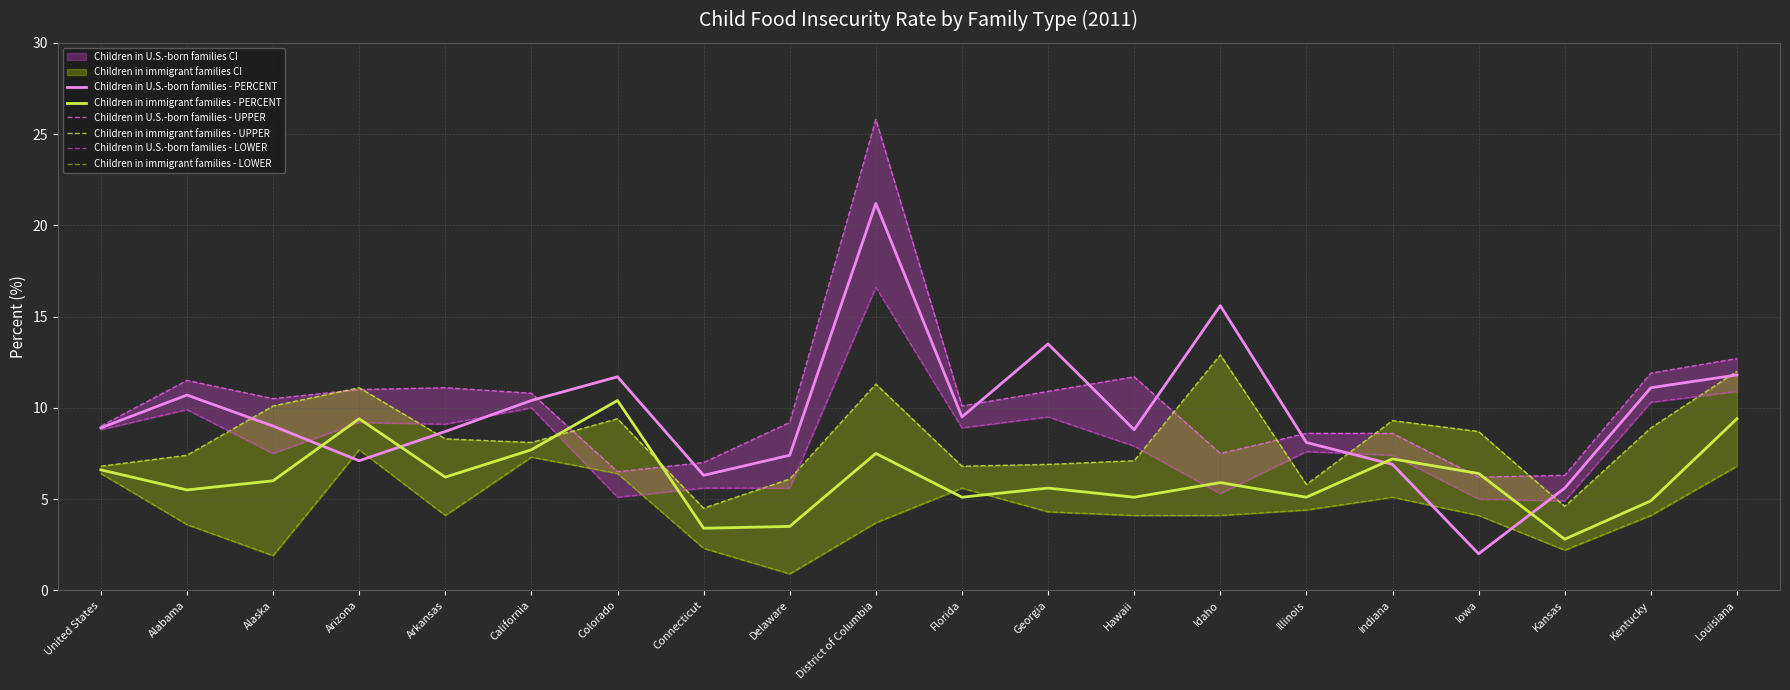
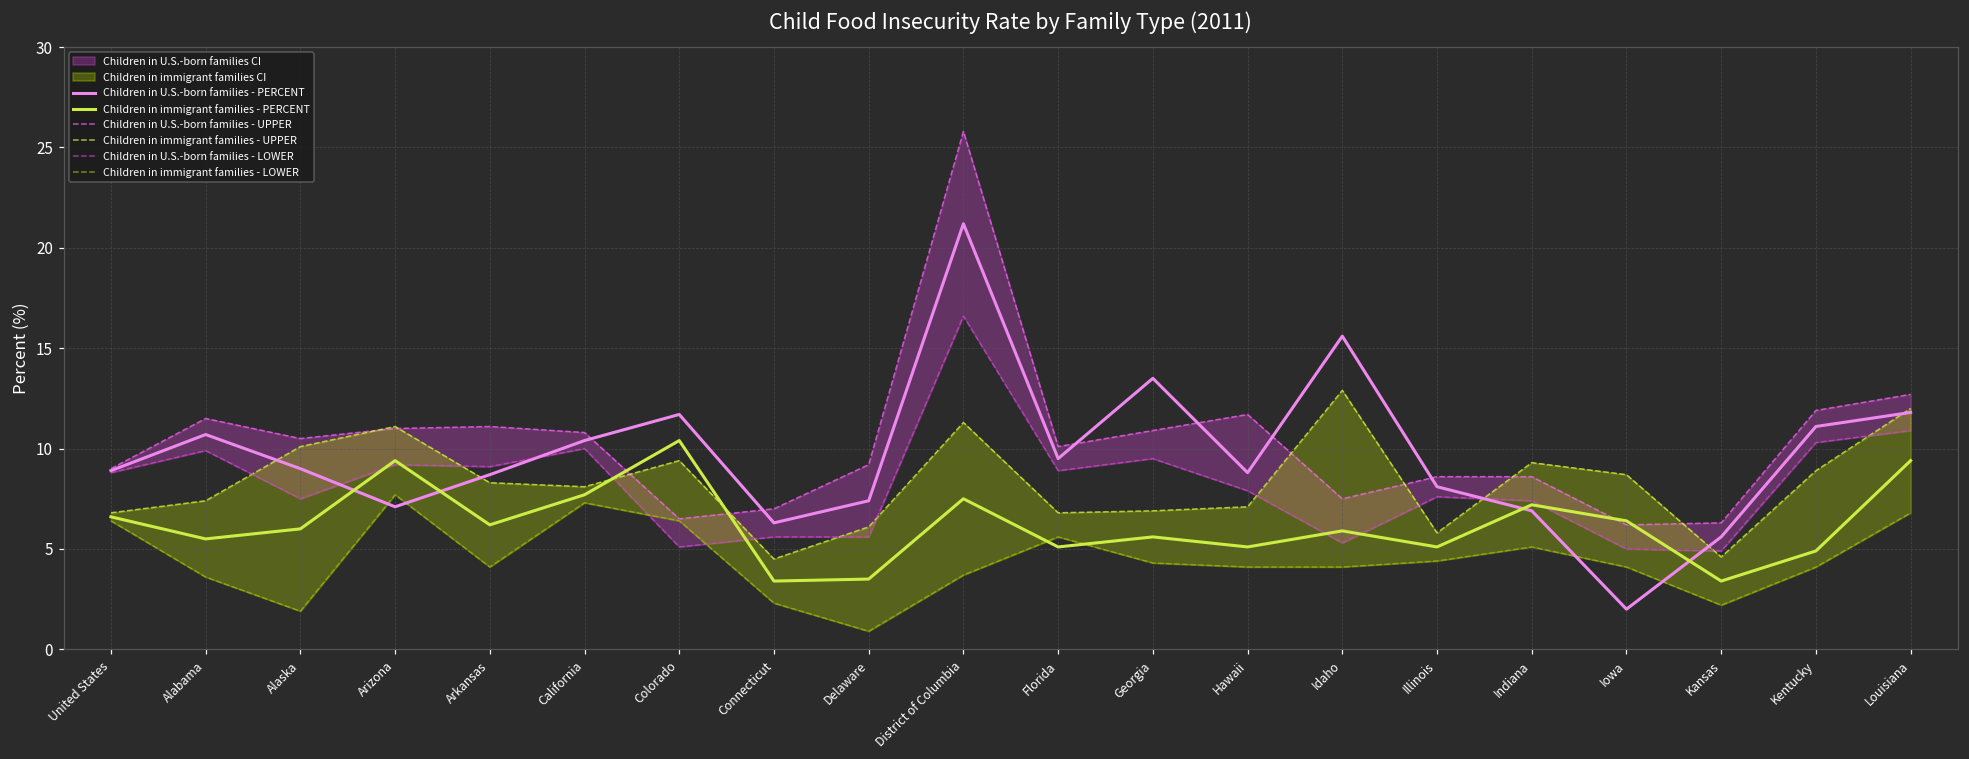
  {
    "Children in U.S.-born families - PERCENT": {
      "Alabama": 10.7,
      "Alaska": 9.0,
      "Arizona": 7.1,
      "Arkansas": 8.7,
      "California": 10.4,
      "Colorado": 11.7,
      "Connecticut": 6.3,
      "Delaware": 7.4,
      "District of Columbia": 21.2,
      "Florida": 9.5,
      "Georgia": 13.5,
      "Hawaii": 8.8,
      "Idaho": 15.6,
      "Illinois": 8.1,
      "Indiana": 6.9,
      "Iowa": 2.0,
      "Kansas": 5.6,
      "Kentucky": 11.1,
      "Louisiana": 11.8
    },
    "Children in immigrant families - PERCENT": {
      "United States": 6.6,
      "Alabama": 5.5,
      "Alaska": 6.0,
      "Arizona": 9.4,
      "Arkansas": 6.2,
      "California": 7.7,
      "Colorado": 10.4,
      "Connecticut": 3.4,
      "Delaware": 3.5,
      "District of Columbia": 7.5,
      "Florida": 5.1,
      "Georgia": 5.6,
      "Hawaii": 5.1,
      "Idaho": 5.9,
      "Illinois": 5.1,
      "Indiana": 7.2,
      "Iowa": 6.4,
-     "Kansas": 2.8,
+     "Kansas": 3.4,
      "Kentucky": 4.9,
      "Louisiana": 9.4
    }
  }
